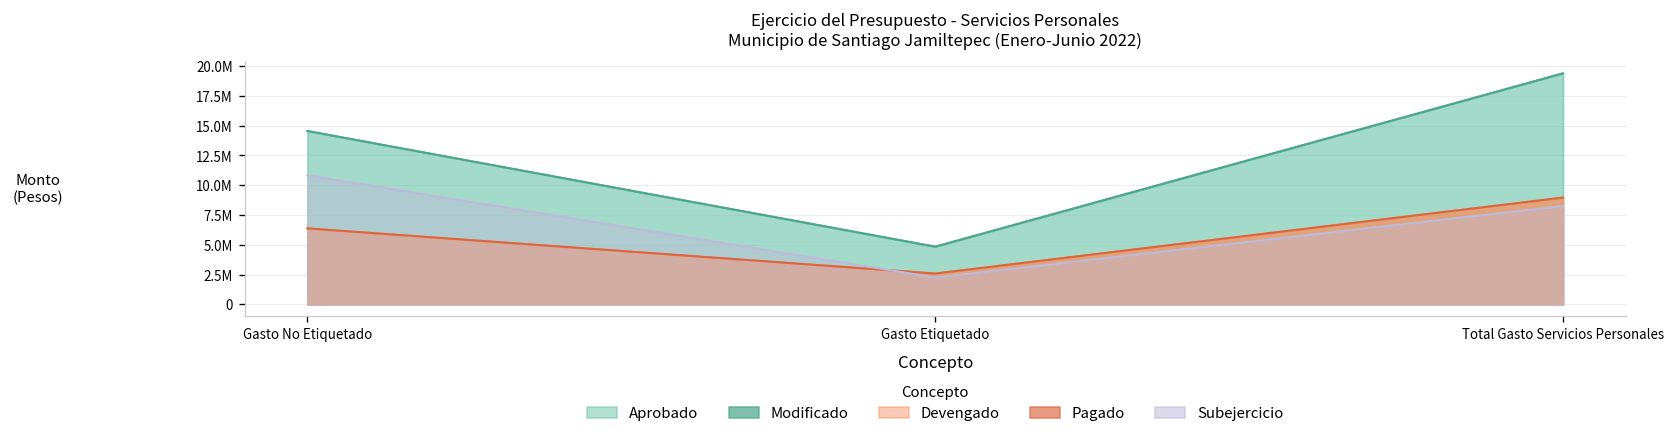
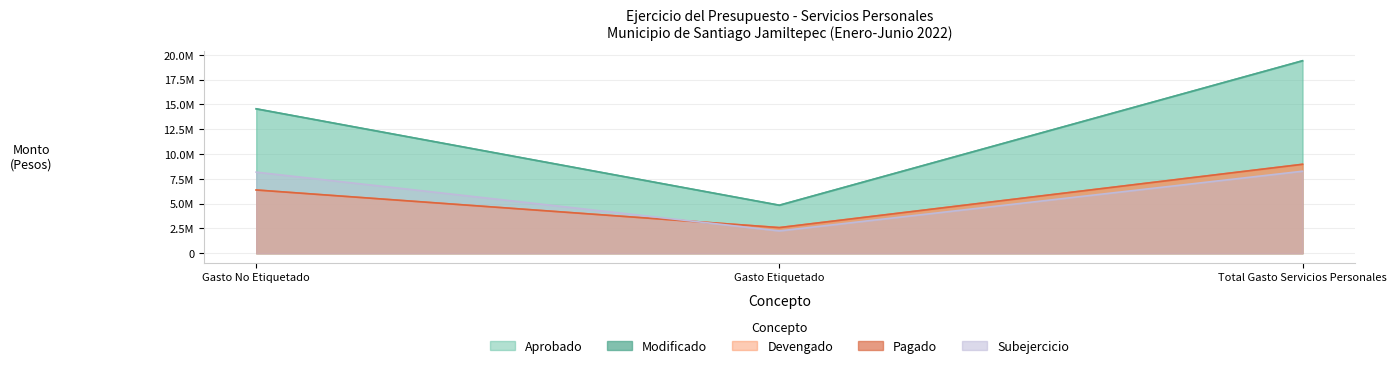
  {
    "Subejercicio": {
-     "Gasto No Etiquetado": 11000000,
+     "Gasto No Etiquetado": 8000000,
      "Gasto Etiquetado": 2000000,
      "Total Gasto Servicios Personales": 8000000
    }
  }
